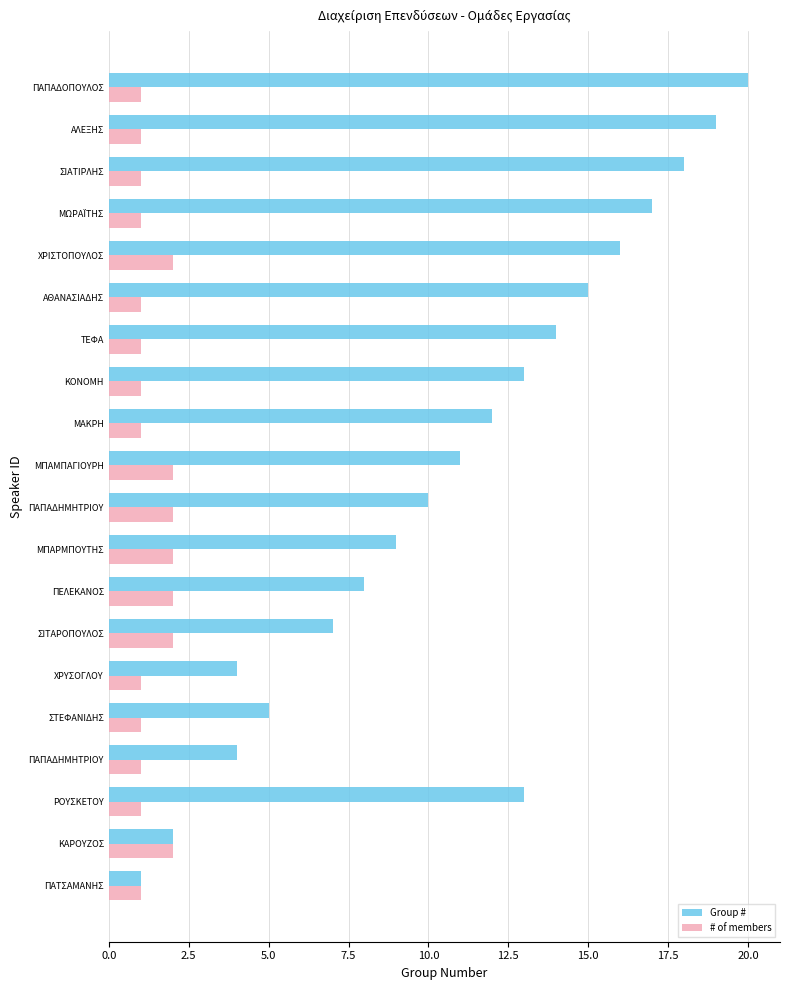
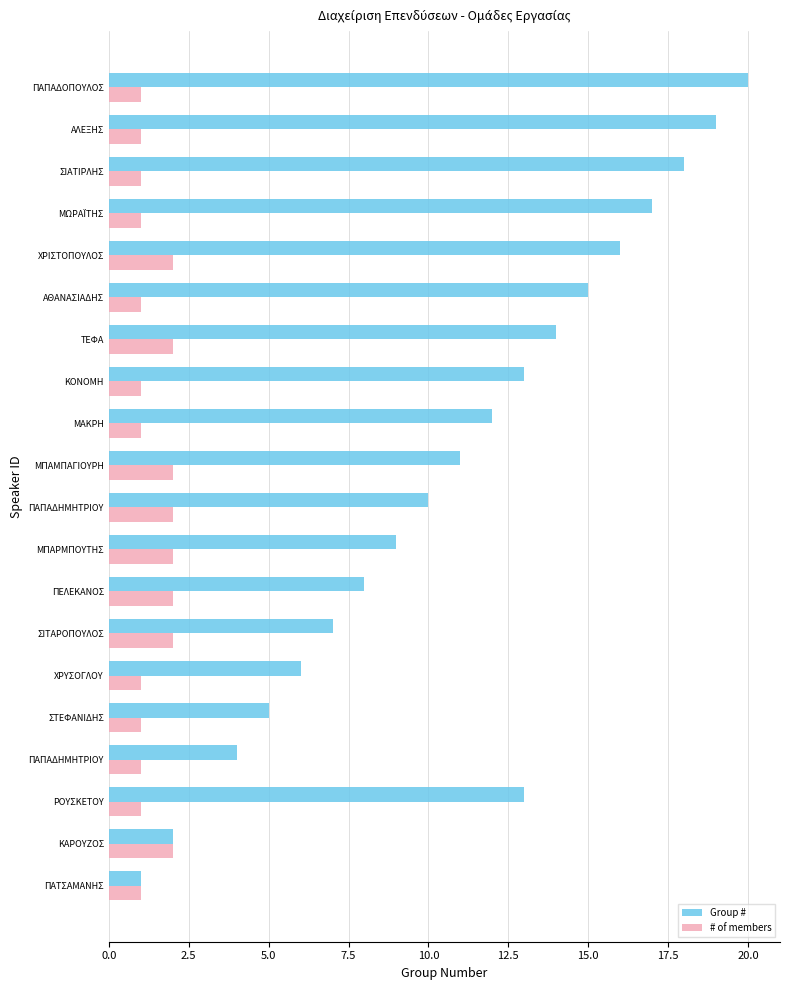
  {
    "Group #": {
      "ΠΑΠΑΔΟΠΟΥΛΟΣ": 20,
      "ΑΛΕΞΗΣ": 19,
      "ΣΙΑΤΙΡΛΗΣ": 18,
      "ΜΩΡΑΪΤΗΣ": 17,
      "ΧΡΙΣΤΟΠΟΥΛΟΣ": 16,
      "ΑΘΑΝΑΣΙΑΔΗΣ": 15,
      "ΤΕΦΑ": 14,
      "ΚΟΝΟΜΗ": 13,
      "ΜΑΚΡΗ": 12,
      "ΜΠΑΜΠΑΓΙΟΥΡΗ": 11,
      "ΜΠΑΡΜΠΟΥΤΗΣ": 9,
      "ΠΕΛΕΚΑΝΟΣ": 8,
      "ΣΙΤΑΡΟΠΟΥΛΟΣ": 7,
-     "ΧΡΥΣΟΓΛΟΥ": 4,
+     "ΧΡΥΣΟΓΛΟΥ": 6,
      "ΣΤΕΦΑΝΙΔΗΣ": 5,
      "ΡΟΥΣΚΕΤΟΥ": 13,
      "ΚΑΡΟΥΖΟΣ": 2,
      "ΠΑΤΣΑΜΑΝΗΣ": 1
    },
    "# of members": {
      "ΠΑΠΑΔΟΠΟΥΛΟΣ": 1,
      "ΑΛΕΞΗΣ": 1,
      "ΣΙΑΤΙΡΛΗΣ": 1,
      "ΜΩΡΑΪΤΗΣ": 1,
      "ΧΡΙΣΤΟΠΟΥΛΟΣ": 2,
      "ΑΘΑΝΑΣΙΑΔΗΣ": 1,
-     "ΤΕΦΑ": 1,
+     "ΤΕΦΑ": 2,
      "ΚΟΝΟΜΗ": 1,
      "ΜΑΚΡΗ": 1,
      "ΜΠΑΜΠΑΓΙΟΥΡΗ": 2,
      "ΜΠΑΡΜΠΟΥΤΗΣ": 2,
      "ΠΕΛΕΚΑΝΟΣ": 2,
      "ΣΙΤΑΡΟΠΟΥΛΟΣ": 2,
      "ΧΡΥΣΟΓΛΟΥ": 1,
      "ΣΤΕΦΑΝΙΔΗΣ": 1,
      "ΡΟΥΣΚΕΤΟΥ": 1,
      "ΚΑΡΟΥΖΟΣ": 2,
      "ΠΑΤΣΑΜΑΝΗΣ": 1
    }
  }
